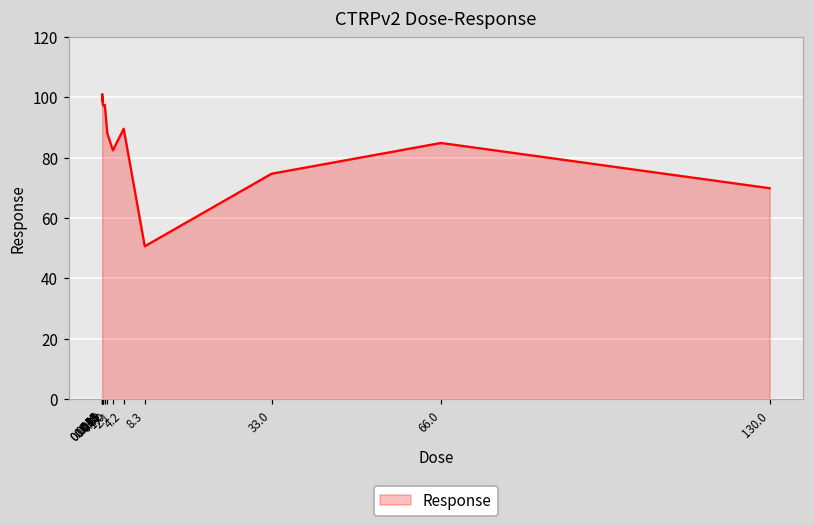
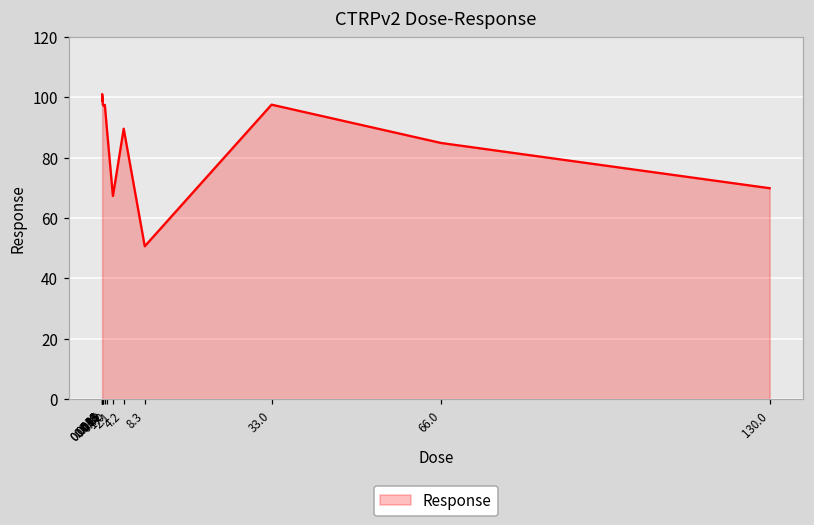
  {
    "0.0041": 99,
    "0.0081": 101,
    "0.016": 101,
    "0.065": 100,
    "0.13": 98,
    "0.26": 97,
    "0.52": 98,
    "1.0": 88,
-   "2.1": 82,
+   "2.1": 67,
    "4.2": 90,
    "8.3": 51,
-   "33.0": 75,
+   "33.0": 98,
    "66.0": 85,
    "130.0": 70
  }
